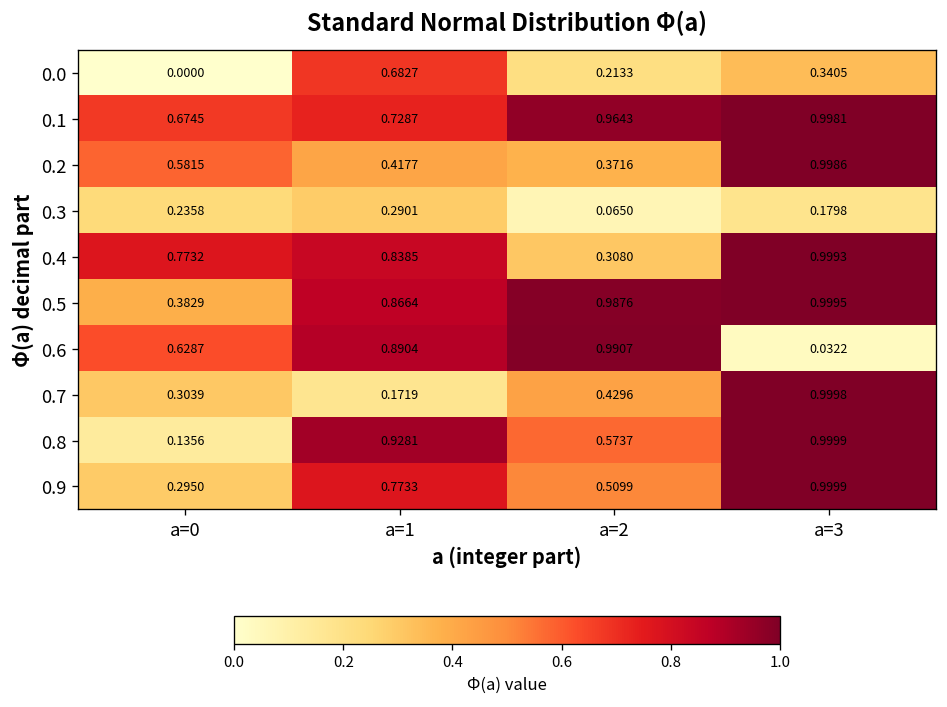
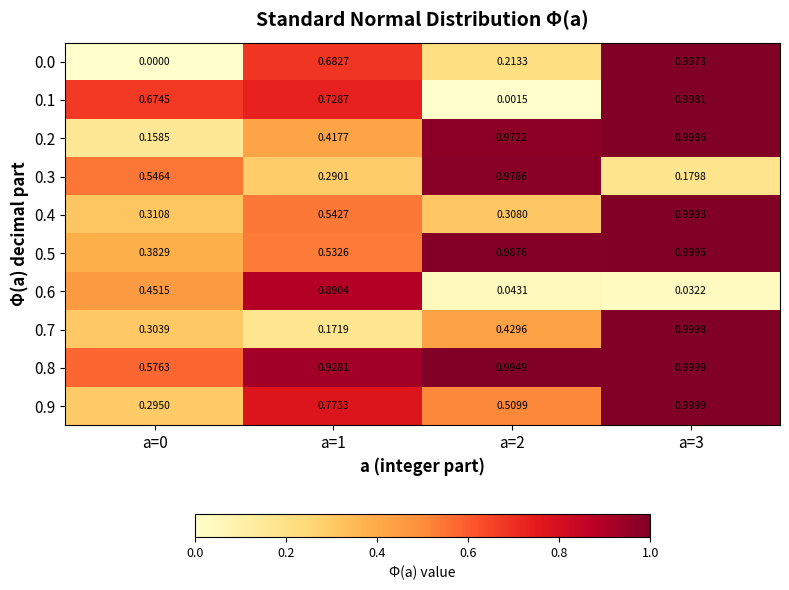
  {
    "0.0": {
      "a=0": 0.0000,
      "a=1": 0.6827,
      "a=2": 0.2133,
-     "a=3": 0.3405
+     "a=3": 0.9973
    },
    "0.1": {
      "a=0": 0.6745,
      "a=1": 0.7287,
-     "a=2": 0.9643,
+     "a=2": 0.0015,
      "a=3": 0.9981
    },
    "0.2": {
-     "a=0": 0.5815,
+     "a=0": 0.1585,
      "a=1": 0.4177,
-     "a=2": 0.3716,
+     "a=2": 0.9722,
      "a=3": 0.9986
    },
    "0.3": {
-     "a=0": 0.2358,
+     "a=0": 0.5464,
      "a=1": 0.2901,
-     "a=2": 0.0650,
+     "a=2": 0.9786,
      "a=3": 0.1798
    },
    "0.4": {
-     "a=0": 0.7732,
-     "a=1": 0.8385,
+     "a=0": 0.3108,
+     "a=1": 0.5427,
      "a=2": 0.3080,
      "a=3": 0.9993
    },
    "0.5": {
      "a=0": 0.3829,
-     "a=1": 0.8664,
+     "a=1": 0.5326,
      "a=2": 0.9876,
      "a=3": 0.9995
    },
    "0.6": {
-     "a=0": 0.6287,
+     "a=0": 0.4515,
      "a=1": 0.8904,
-     "a=2": 0.9907,
+     "a=2": 0.0431,
      "a=3": 0.0322
    },
    "0.7": {
      "a=0": 0.3039,
      "a=1": 0.1719,
      "a=2": 0.4296,
      "a=3": 0.9998
    },
    "0.8": {
-     "a=0": 0.1356,
+     "a=0": 0.5763,
      "a=1": 0.9281,
-     "a=2": 0.5737,
+     "a=2": 0.9949,
      "a=3": 0.9999
    },
    "0.9": {
      "a=0": 0.2950,
      "a=1": 0.7733,
      "a=2": 0.5099,
      "a=3": 0.9999
    }
  }
